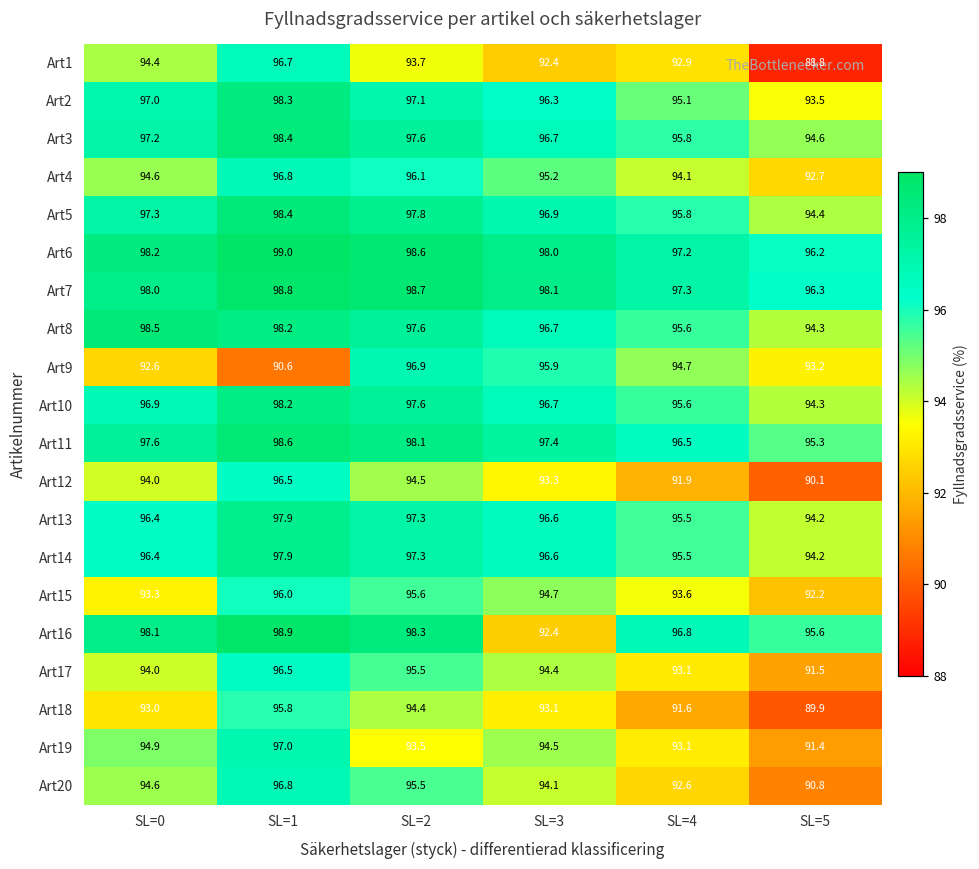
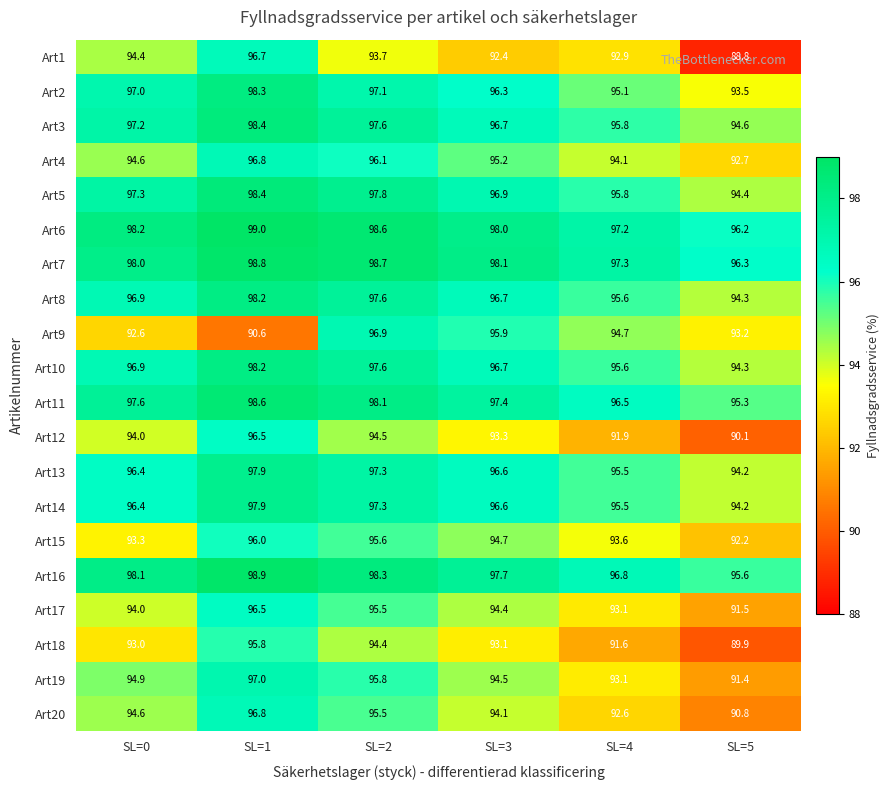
  {
    "Art1": {
      "SL=0": 94.4,
      "SL=1": 96.7,
      "SL=2": 93.7,
      "SL=3": 92.4,
      "SL=4": 92.9
    },
    "Art2": {
      "SL=0": 97.0,
      "SL=1": 98.3,
      "SL=2": 97.1,
      "SL=3": 96.3,
      "SL=4": 95.1,
      "SL=5": 93.5
    },
    "Art3": {
      "SL=0": 97.2,
      "SL=1": 98.4,
      "SL=2": 97.6,
      "SL=3": 96.7,
      "SL=4": 95.8,
      "SL=5": 94.6
    },
    "Art4": {
      "SL=0": 94.6,
      "SL=1": 96.8,
      "SL=2": 96.1,
      "SL=3": 95.2,
      "SL=4": 94.1,
      "SL=5": 92.7
    },
    "Art5": {
      "SL=0": 97.3,
      "SL=1": 98.4,
      "SL=2": 97.8,
      "SL=3": 96.9,
      "SL=4": 95.8,
      "SL=5": 94.4
    },
    "Art6": {
      "SL=0": 98.2,
      "SL=1": 99.0,
      "SL=2": 98.6,
      "SL=3": 98.0,
      "SL=4": 97.2,
      "SL=5": 96.2
    },
    "Art7": {
      "SL=0": 98.0,
      "SL=1": 98.8,
      "SL=2": 98.7,
      "SL=3": 98.1,
      "SL=4": 97.3,
      "SL=5": 96.3
    },
    "Art8": {
-     "SL=0": 98.5,
+     "SL=0": 96.9,
      "SL=1": 98.2,
      "SL=2": 97.6,
      "SL=3": 96.7,
      "SL=4": 95.6,
      "SL=5": 94.3
    },
    "Art9": {
      "SL=0": 92.6,
      "SL=1": 90.6,
      "SL=2": 96.9,
      "SL=3": 95.9,
      "SL=4": 94.7,
      "SL=5": 93.2
    },
    "Art10": {
      "SL=0": 96.9,
      "SL=1": 98.2,
      "SL=2": 97.6,
      "SL=3": 96.7,
      "SL=4": 95.6,
      "SL=5": 94.3
    },
    "Art11": {
      "SL=0": 97.6,
      "SL=1": 98.6,
      "SL=2": 98.1,
      "SL=3": 97.4,
      "SL=4": 96.5,
      "SL=5": 95.3
    },
    "Art12": {
      "SL=0": 94.0,
      "SL=1": 96.5,
      "SL=2": 94.5,
      "SL=3": 93.3,
      "SL=4": 91.9,
      "SL=5": 90.1
    },
    "Art13": {
      "SL=0": 96.4,
      "SL=1": 97.9,
      "SL=2": 97.3,
      "SL=3": 96.6,
      "SL=4": 95.5,
      "SL=5": 94.2
    },
    "Art14": {
      "SL=0": 96.4,
      "SL=1": 97.9,
      "SL=2": 97.3,
      "SL=3": 96.6,
      "SL=4": 95.5,
      "SL=5": 94.2
    },
    "Art15": {
      "SL=0": 93.3,
      "SL=1": 96.0,
      "SL=2": 95.6,
      "SL=3": 94.7,
      "SL=4": 93.6,
      "SL=5": 92.2
    },
    "Art16": {
      "SL=0": 98.1,
      "SL=1": 98.9,
      "SL=2": 98.3,
-     "SL=3": 92.4,
+     "SL=3": 97.7,
      "SL=4": 96.8,
      "SL=5": 95.6
    },
    "Art17": {
      "SL=0": 94.0,
      "SL=1": 96.5,
      "SL=2": 95.5,
      "SL=3": 94.4,
      "SL=4": 93.1,
      "SL=5": 91.5
    },
    "Art18": {
      "SL=0": 93.0,
      "SL=1": 95.8,
      "SL=2": 94.4,
      "SL=3": 93.1,
      "SL=4": 91.6,
      "SL=5": 89.9
    },
    "Art19": {
      "SL=0": 94.9,
      "SL=1": 97.0,
-     "SL=2": 93.5,
+     "SL=2": 95.8,
      "SL=3": 94.5,
      "SL=4": 93.1,
      "SL=5": 91.4
    },
    "Art20": {
      "SL=0": 94.6,
      "SL=1": 96.8,
      "SL=2": 95.5,
      "SL=3": 94.1,
      "SL=4": 92.6,
      "SL=5": 90.8
    }
  }
